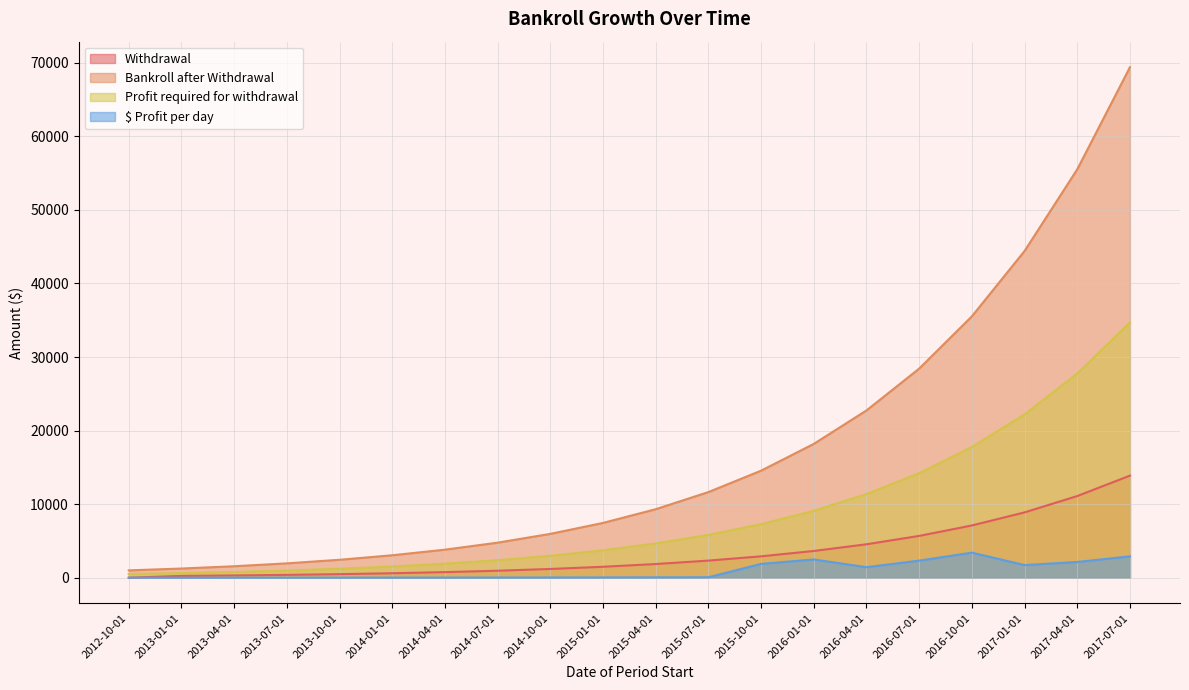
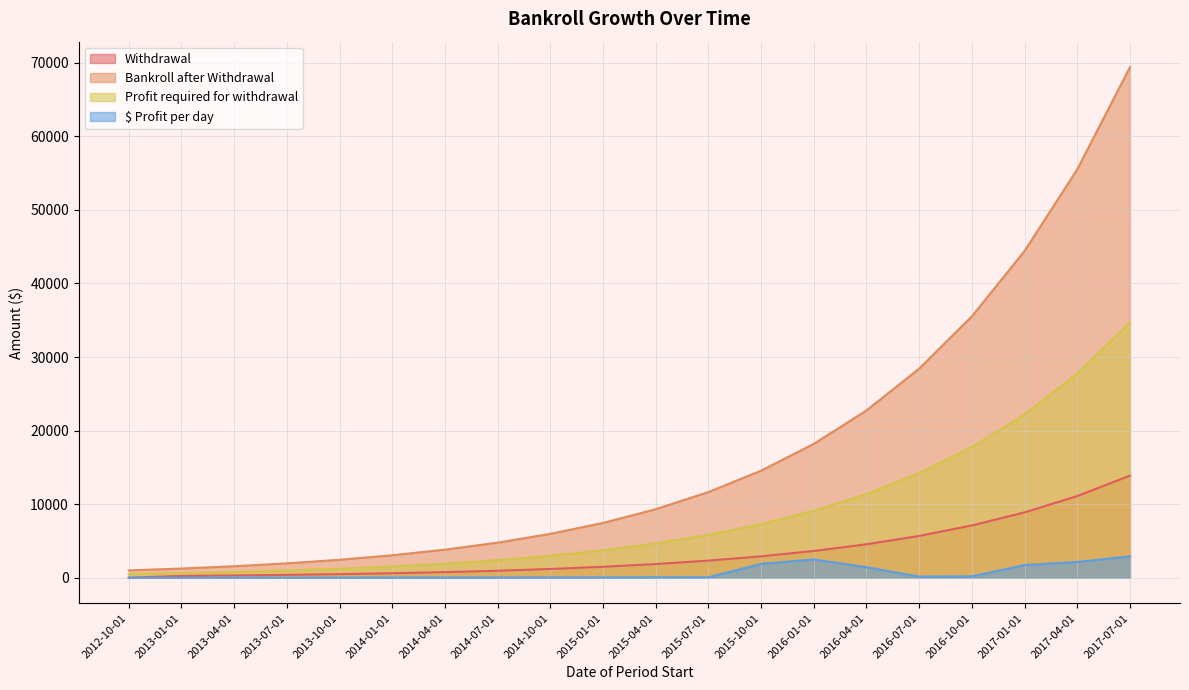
  {
    "$ Profit per day": {
      "2013-07-01": 0,
      "2013-10-01": 0,
      "2014-01-01": 0,
      "2014-04-01": 0,
      "2014-07-01": 0,
      "2014-10-01": 0,
      "2015-01-01": 0,
      "2015-04-01": 0,
      "2015-07-01": 0,
      "2015-10-01": 2000,
      "2016-01-01": 2000,
      "2016-04-01": 1000,
-     "2016-07-01": 2000,
-     "2016-10-01": 3000,
+     "2016-07-01": 0,
+     "2016-10-01": 0,
      "2017-01-01": 2000,
      "2017-04-01": 2000,
      "2017-07-01": 3000
    }
  }
